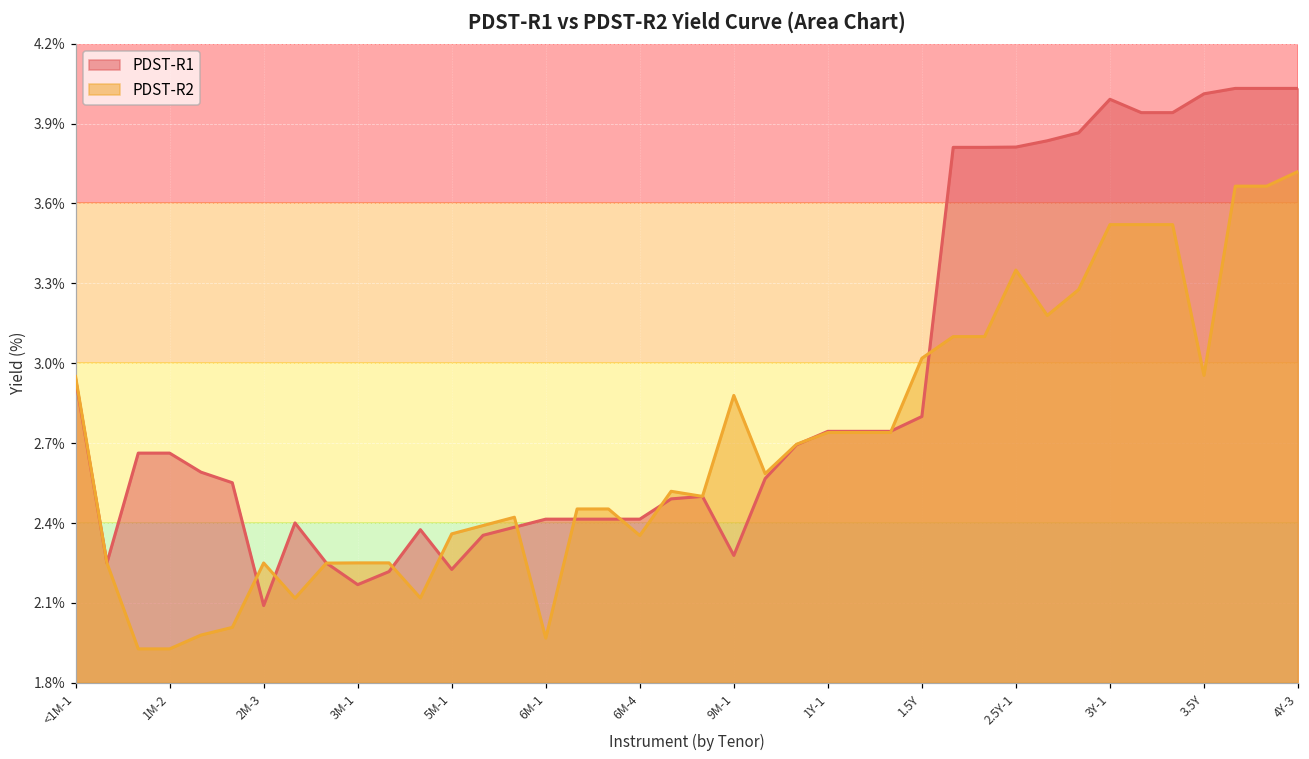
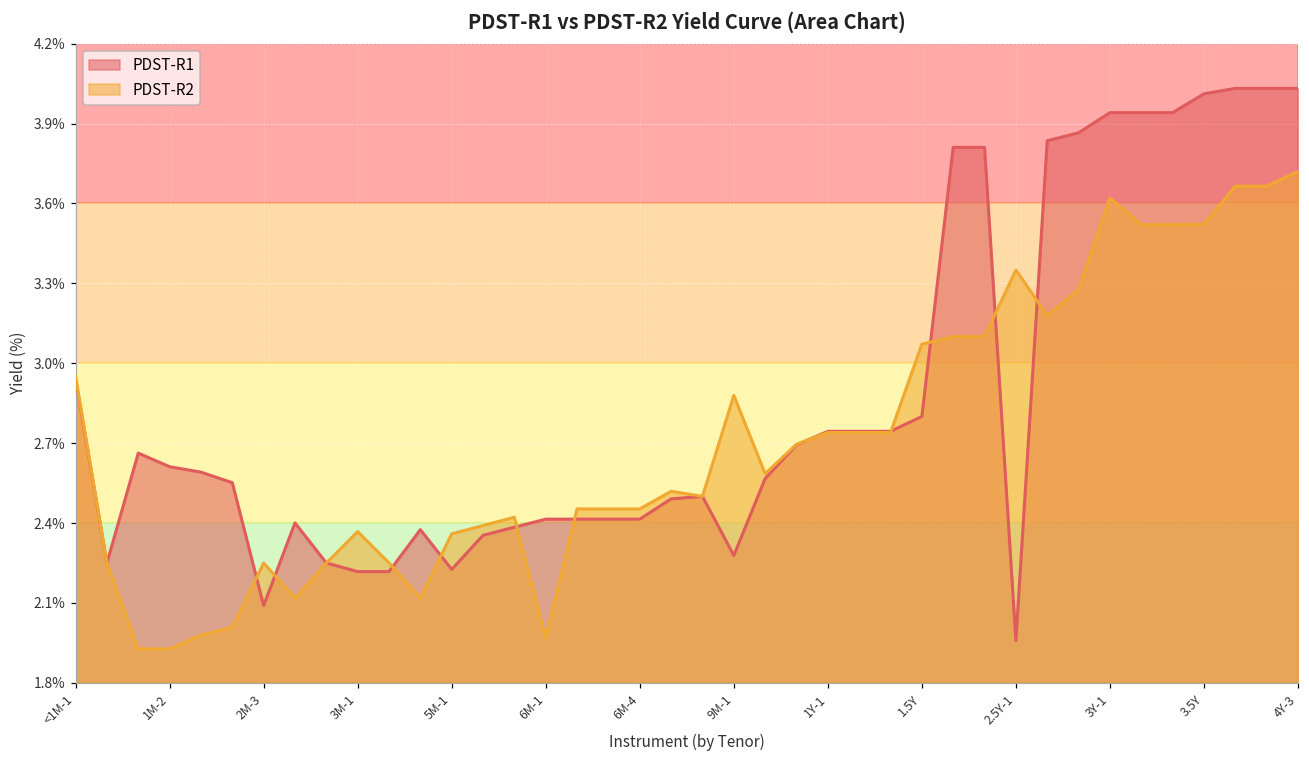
  {
    "PDST-R1": {
-     "1M-2": "2.66%",
+     "1M-2": "2.61%",
      "2M-3": "2.09%",
-     "3M-1": "2.17%",
+     "3M-1": "2.22%",
      "5M-1": "2.23%",
      "6M-1": "2.41%",
      "6M-4": "2.41%",
      "9M-1": "2.28%",
      "1.5Y": "2.80%",
-     "2.5Y-1": "3.81%",
-     "3Y-1": "3.99%",
+     "2.5Y-1": "1.96%",
+     "3Y-1": "3.94%",
      "3.5Y": "4.01%",
      "4Y-3": "4.03%"
    },
    "PDST-R2": {
      "1M-2": "1.93%",
      "2M-3": "2.25%",
-     "3M-1": "2.25%",
+     "3M-1": "2.37%",
      "5M-1": "2.36%",
      "6M-1": "1.97%",
-     "6M-4": "2.35%",
+     "6M-4": "2.45%",
      "9M-1": "2.88%",
-     "1.5Y": "3.02%",
+     "1.5Y": "3.07%",
      "2.5Y-1": "3.35%",
-     "3Y-1": "3.52%",
-     "3.5Y": "2.95%",
+     "3Y-1": "3.62%",
+     "3.5Y": "3.52%",
      "4Y-3": "3.72%"
    }
  }
